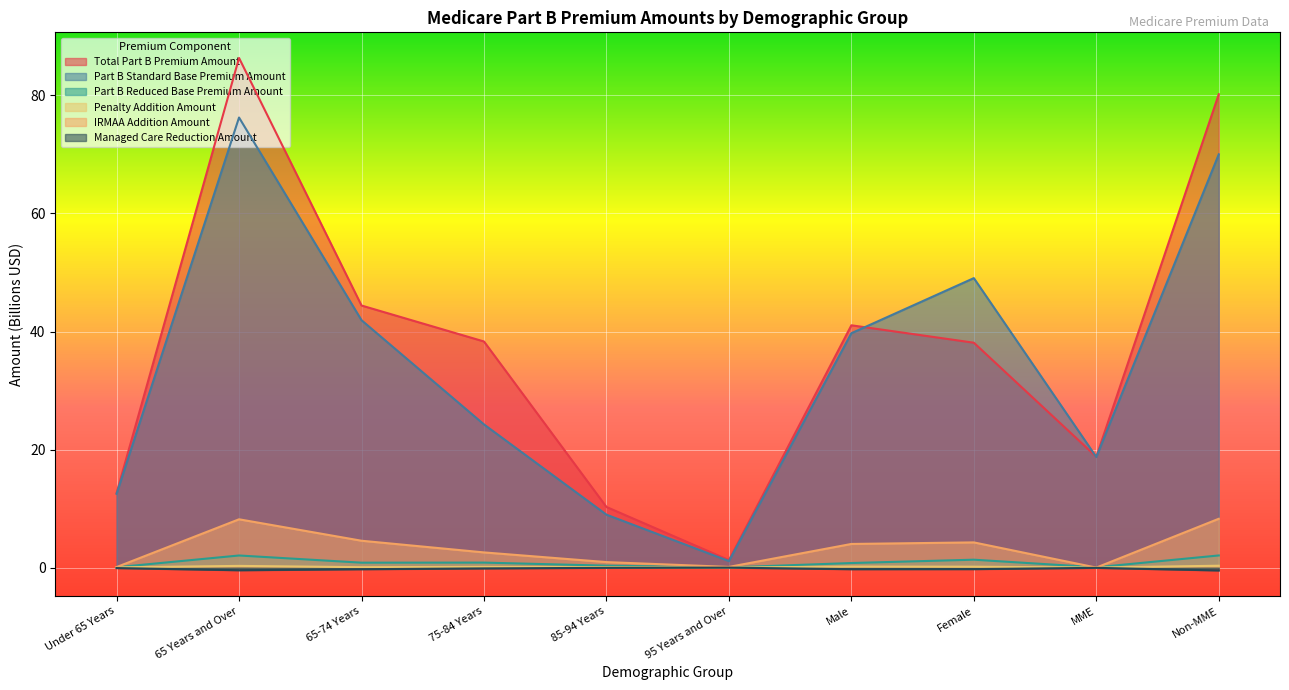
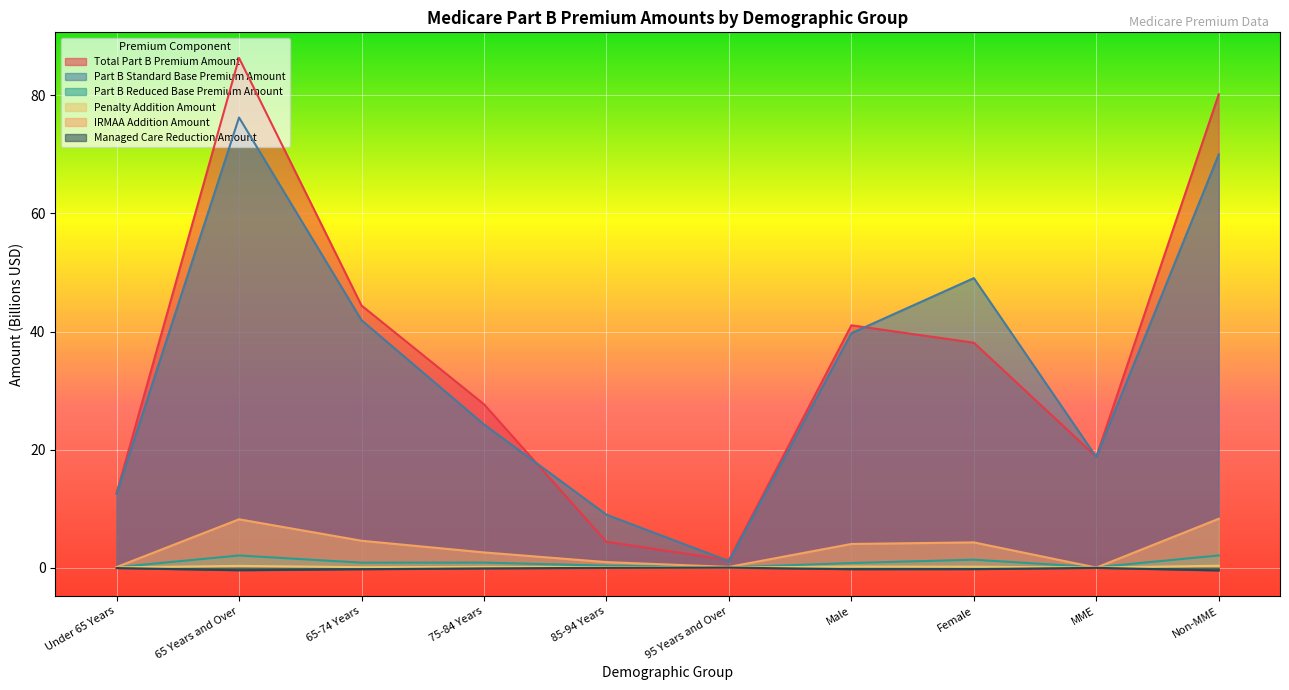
  {
    "Total Part B Premium Amount": {
      "65-74 Years": 44,
-     "75-84 Years": 38,
-     "85-94 Years": 10,
+     "75-84 Years": 28,
+     "85-94 Years": 4,
      "Male": 41,
      "Female": 38,
      "Non-MME": 80
    }
  }
